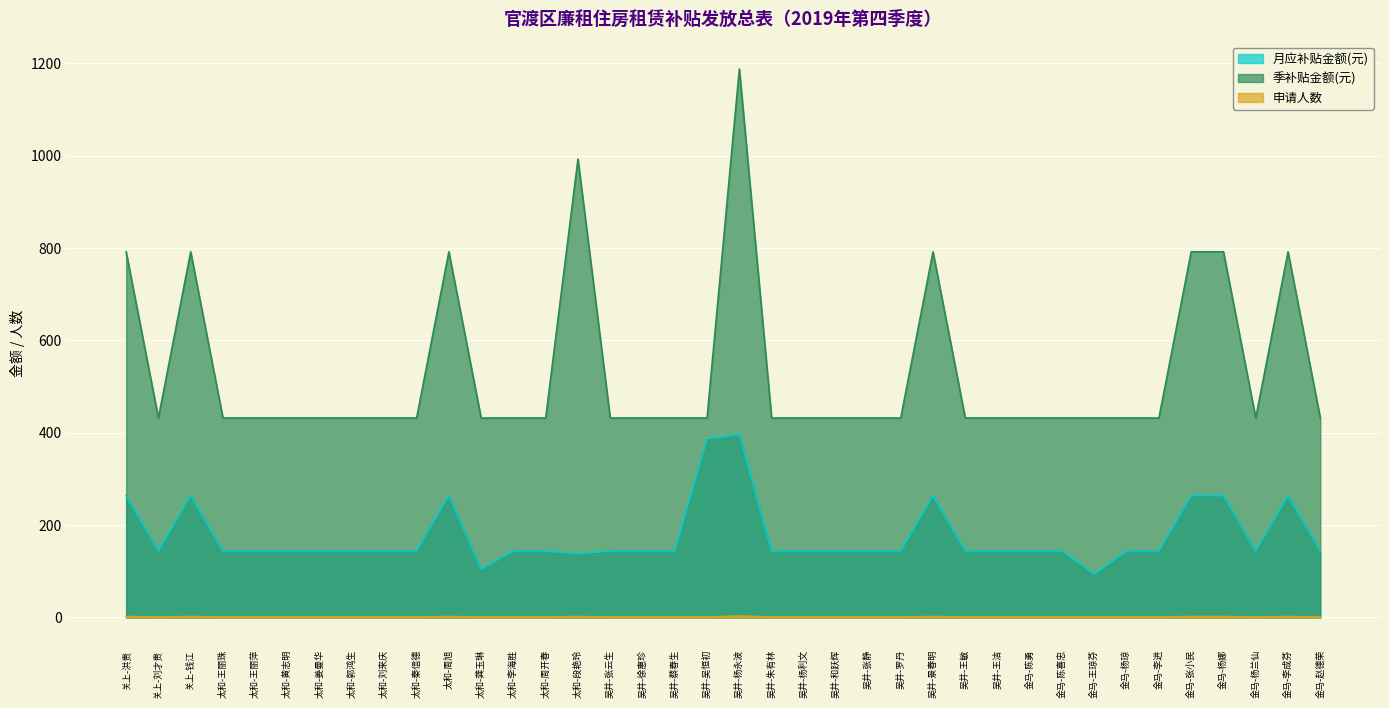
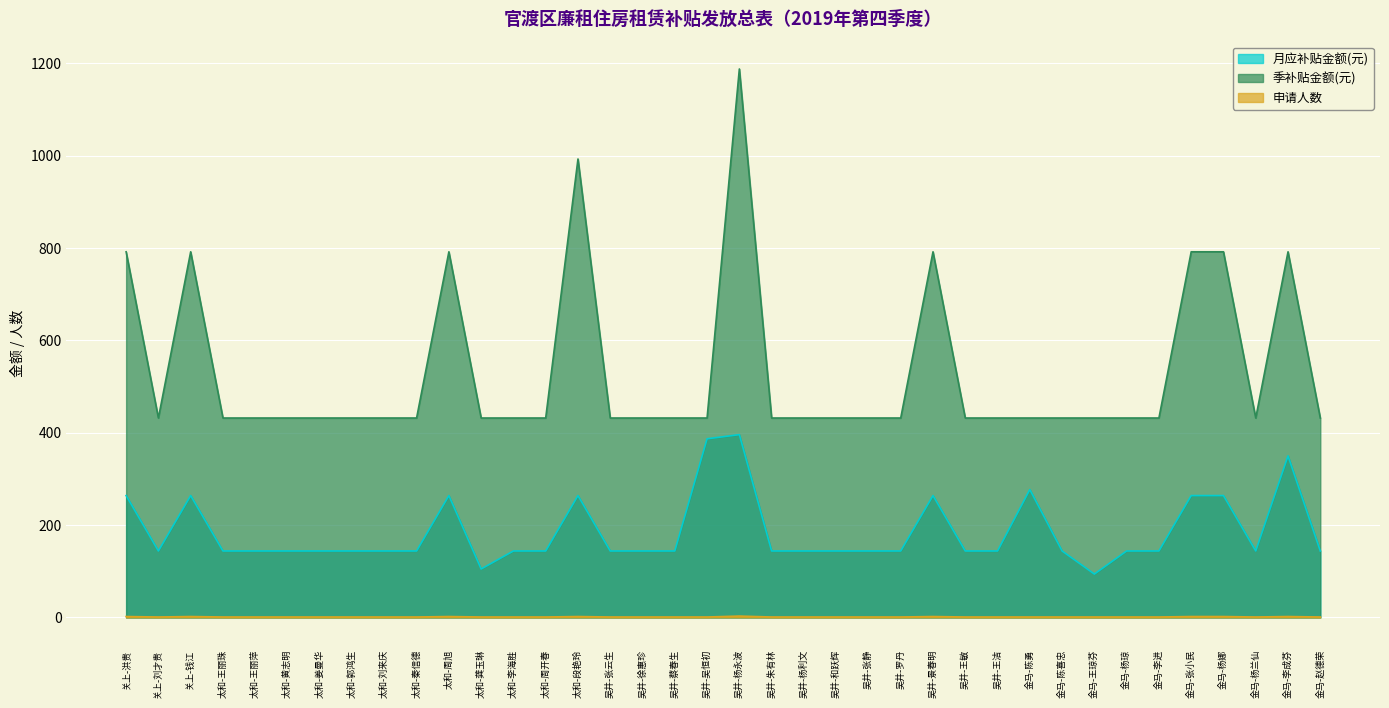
  {
    "月应补贴金额(元)": {
      "关上-洪贵": 260,
      "关上-刘才贵": 140,
      "关上-钱江": 260,
      "太和-王丽珠": 140,
      "太和-王丽萍": 140,
      "太和-黄志明": 140,
      "太和-姜曼华": 140,
      "太和-郭鸿生": 140,
      "太和-刘来庆": 140,
      "太和-秦信德": 140,
      "太和-周旭": 260,
      "太和-龚玉琳": 110,
      "太和-李海胜": 140,
      "太和-周开春": 140,
-     "太和-段艳玲": 140,
+     "太和-段艳玲": 260,
      "吴井-张云生": 140,
      "吴井-徐惠珍": 140,
      "吴井-蔡春生": 140,
      "吴井-吴恒初": 390,
      "吴井-杨永波": 400,
      "吴井-朱有林": 140,
      "吴井-杨利文": 140,
      "吴井-和跃辉": 140,
      "吴井-张静": 140,
      "吴井-罗丹": 140,
      "吴井-景春明": 260,
      "吴井-王敏": 140,
      "吴井-王洁": 140,
-     "金马-陈勇": 140,
+     "金马-陈勇": 280,
      "金马-陈喜忠": 140,
      "金马-王琼芬": 90,
      "金马-杨琼": 140,
      "金马-李进": 140,
      "金马-张小民": 260,
      "金马-杨娜": 260,
      "金马-杨兰仙": 140,
-     "金马-李成芬": 260,
+     "金马-李成芬": 350,
      "金马-赵德荣": 140
    },
    "季补贴金额(元)": {
      "关上-洪贵": 790,
      "关上-刘才贵": 430,
      "关上-钱江": 790,
      "太和-王丽珠": 430,
      "太和-王丽萍": 430,
      "太和-黄志明": 430,
      "太和-姜曼华": 430,
      "太和-郭鸿生": 430,
      "太和-刘来庆": 430,
      "太和-秦信德": 430,
      "太和-周旭": 790,
      "太和-龚玉琳": 430,
      "太和-李海胜": 430,
      "太和-周开春": 430,
      "太和-段艳玲": 990,
      "吴井-张云生": 430,
      "吴井-徐惠珍": 430,
      "吴井-蔡春生": 430,
      "吴井-吴恒初": 430,
      "吴井-杨永波": 1190,
      "吴井-朱有林": 430,
      "吴井-杨利文": 430,
      "吴井-和跃辉": 430,
      "吴井-张静": 430,
      "吴井-罗丹": 430,
      "吴井-景春明": 790,
      "吴井-王敏": 430,
      "吴井-王洁": 430,
      "金马-陈勇": 430,
      "金马-陈喜忠": 430,
      "金马-王琼芬": 430,
      "金马-杨琼": 430,
      "金马-李进": 430,
      "金马-张小民": 790,
      "金马-杨娜": 790,
      "金马-杨兰仙": 430,
      "金马-李成芬": 790,
      "金马-赵德荣": 430
    },
    "申请人数": {
      "关上-洪贵": 0,
      "关上-刘才贵": 0,
      "关上-钱江": 0,
      "太和-王丽珠": 0,
      "太和-王丽萍": 0,
      "太和-黄志明": 0,
      "太和-姜曼华": 0,
      "太和-郭鸿生": 0,
      "太和-刘来庆": 0,
      "太和-秦信德": 0,
      "太和-周旭": 0,
      "太和-龚玉琳": 0,
      "太和-李海胜": 0,
      "太和-周开春": 0,
      "太和-段艳玲": 0,
      "吴井-张云生": 0,
      "吴井-徐惠珍": 0,
      "吴井-蔡春生": 0,
      "吴井-吴恒初": 0,
      "吴井-杨永波": 0,
      "吴井-朱有林": 0,
      "吴井-杨利文": 0,
      "吴井-和跃辉": 0,
      "吴井-张静": 0,
      "吴井-罗丹": 0,
      "吴井-景春明": 0,
      "吴井-王敏": 0,
      "吴井-王洁": 0,
      "金马-陈勇": 0,
      "金马-陈喜忠": 0,
      "金马-王琼芬": 0,
      "金马-杨琼": 0,
      "金马-李进": 0,
      "金马-张小民": 0,
      "金马-杨娜": 0,
      "金马-杨兰仙": 0,
      "金马-李成芬": 0,
      "金马-赵德荣": 0
    }
  }
